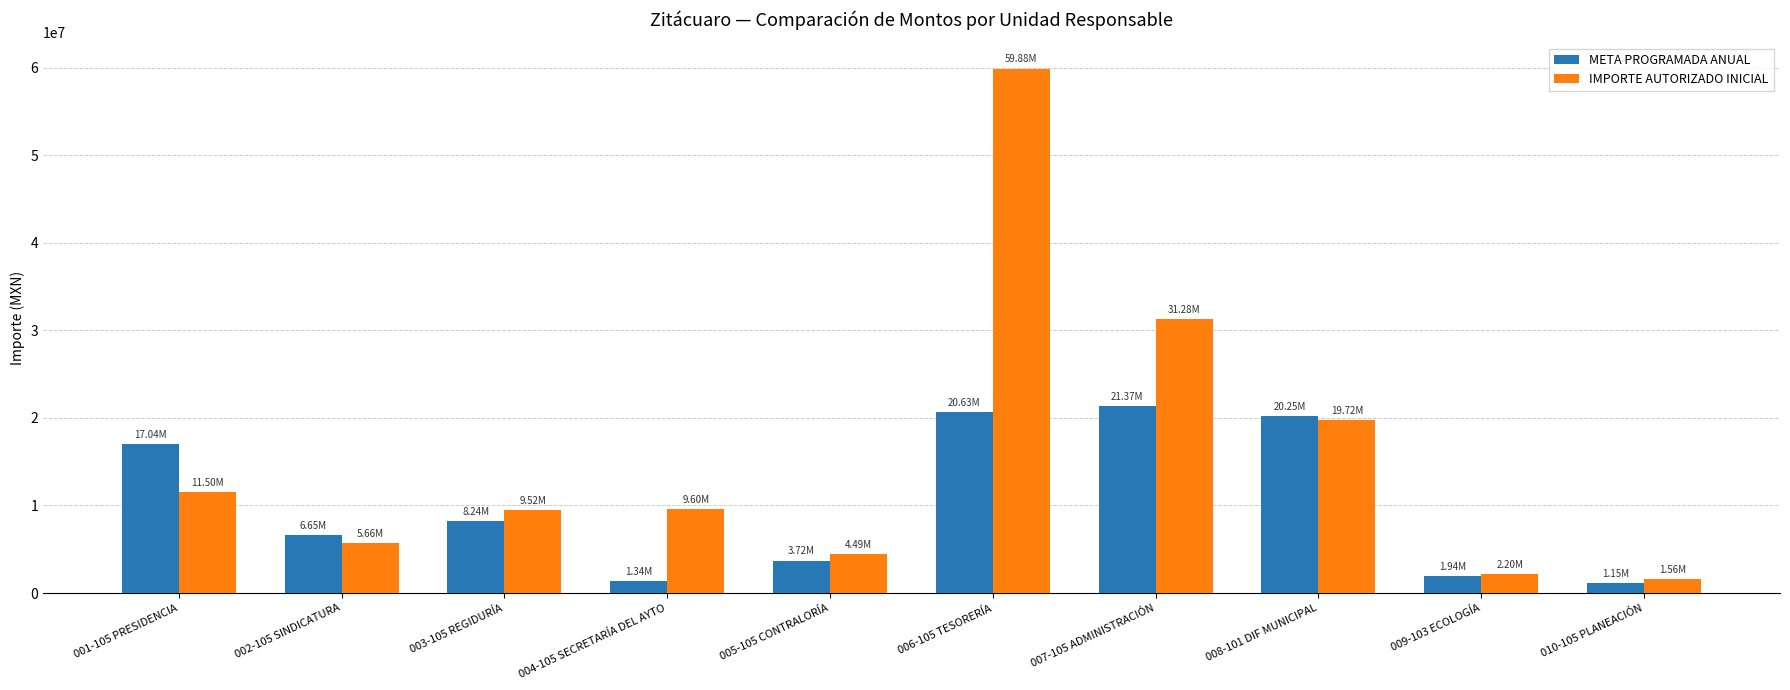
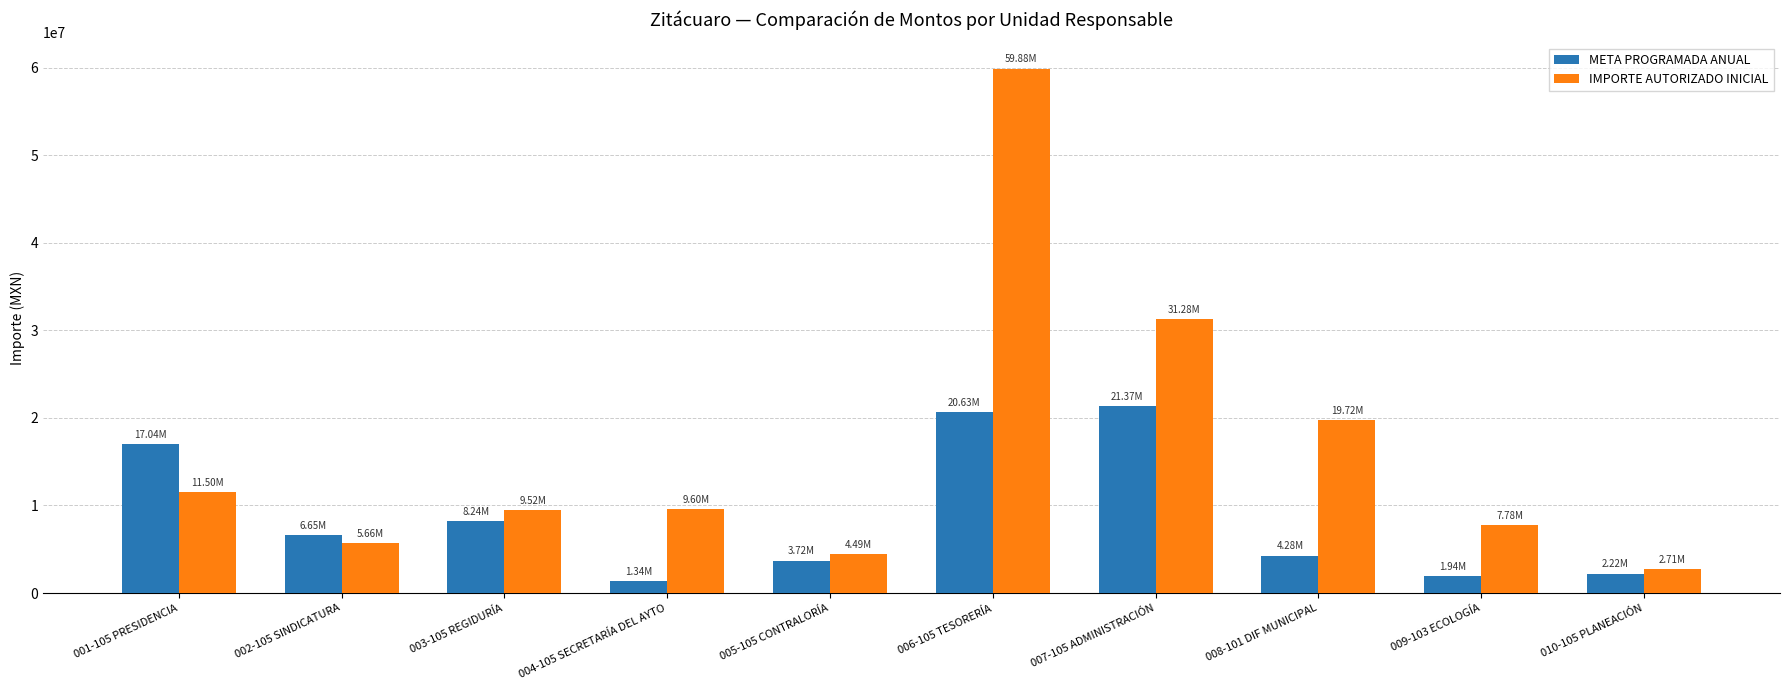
  {
    "META PROGRAMADA ANUAL": {
      "001-105 PRESIDENCIA": "17.04M",
      "002-105 SINDICATURA": "6.65M",
      "003-105 REGIDURÍA": "8.24M",
      "004-105 SECRETARÍA DEL AYTO": "1.34M",
      "005-105 CONTRALORÍA": "3.72M",
      "006-105 TESORERÍA": "20.63M",
      "007-105 ADMINISTRACIÓN": "21.37M",
-     "008-101 DIF MUNICIPAL": "20.25M",
+     "008-101 DIF MUNICIPAL": "4.28M",
      "009-103 ECOLOGÍA": "1.94M",
-     "010-105 PLANEACIÓN": "1.15M"
+     "010-105 PLANEACIÓN": "2.22M"
    },
    "IMPORTE AUTORIZADO INICIAL": {
      "001-105 PRESIDENCIA": "11.50M",
      "002-105 SINDICATURA": "5.66M",
      "003-105 REGIDURÍA": "9.52M",
      "004-105 SECRETARÍA DEL AYTO": "9.60M",
      "005-105 CONTRALORÍA": "4.49M",
      "006-105 TESORERÍA": "59.88M",
      "007-105 ADMINISTRACIÓN": "31.28M",
      "008-101 DIF MUNICIPAL": "19.72M",
-     "009-103 ECOLOGÍA": "2.20M",
-     "010-105 PLANEACIÓN": "1.56M"
+     "009-103 ECOLOGÍA": "7.78M",
+     "010-105 PLANEACIÓN": "2.71M"
    }
  }
